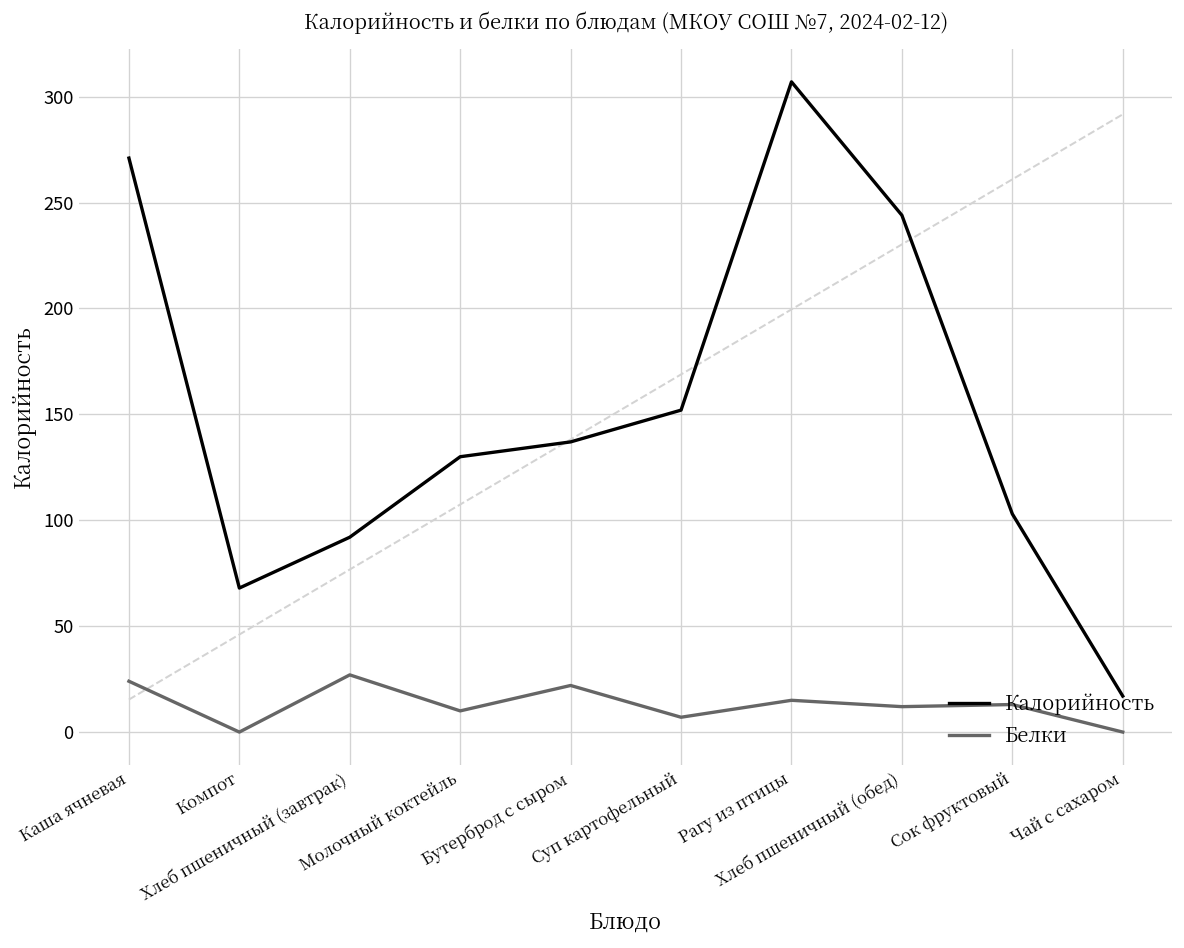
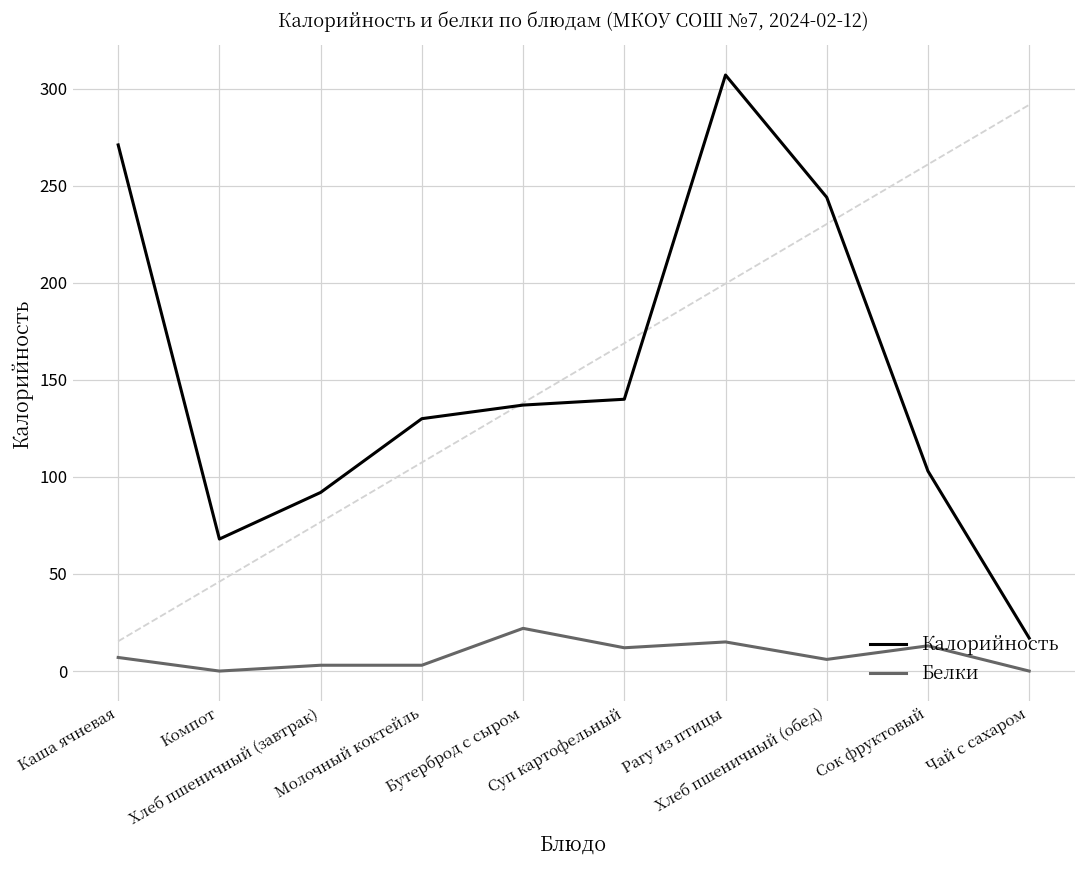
  {
    "Калорийность": {
      "Каша ячневая": 271,
      "Компот": 68,
      "Хлеб пшеничный (завтрак)": 92,
      "Молочный коктейль": 130,
      "Бутерброд с сыром": 137,
-     "Суп картофельный": 152,
+     "Суп картофельный": 140,
      "Рагу из птицы": 307,
      "Хлеб пшеничный (обед)": 244,
      "Сок фруктовый": 103,
      "Чай с сахаром": 17
    },
    "Белки": {
-     "Каша ячневая": 24,
+     "Каша ячневая": 7,
      "Компот": 0,
-     "Хлеб пшеничный (завтрак)": 27,
-     "Молочный коктейль": 10,
+     "Хлеб пшеничный (завтрак)": 3,
+     "Молочный коктейль": 3,
      "Бутерброд с сыром": 22,
-     "Суп картофельный": 7,
+     "Суп картофельный": 12,
      "Рагу из птицы": 15,
-     "Хлеб пшеничный (обед)": 12,
+     "Хлеб пшеничный (обед)": 6,
      "Сок фруктовый": 13,
      "Чай с сахаром": 0
    }
  }
